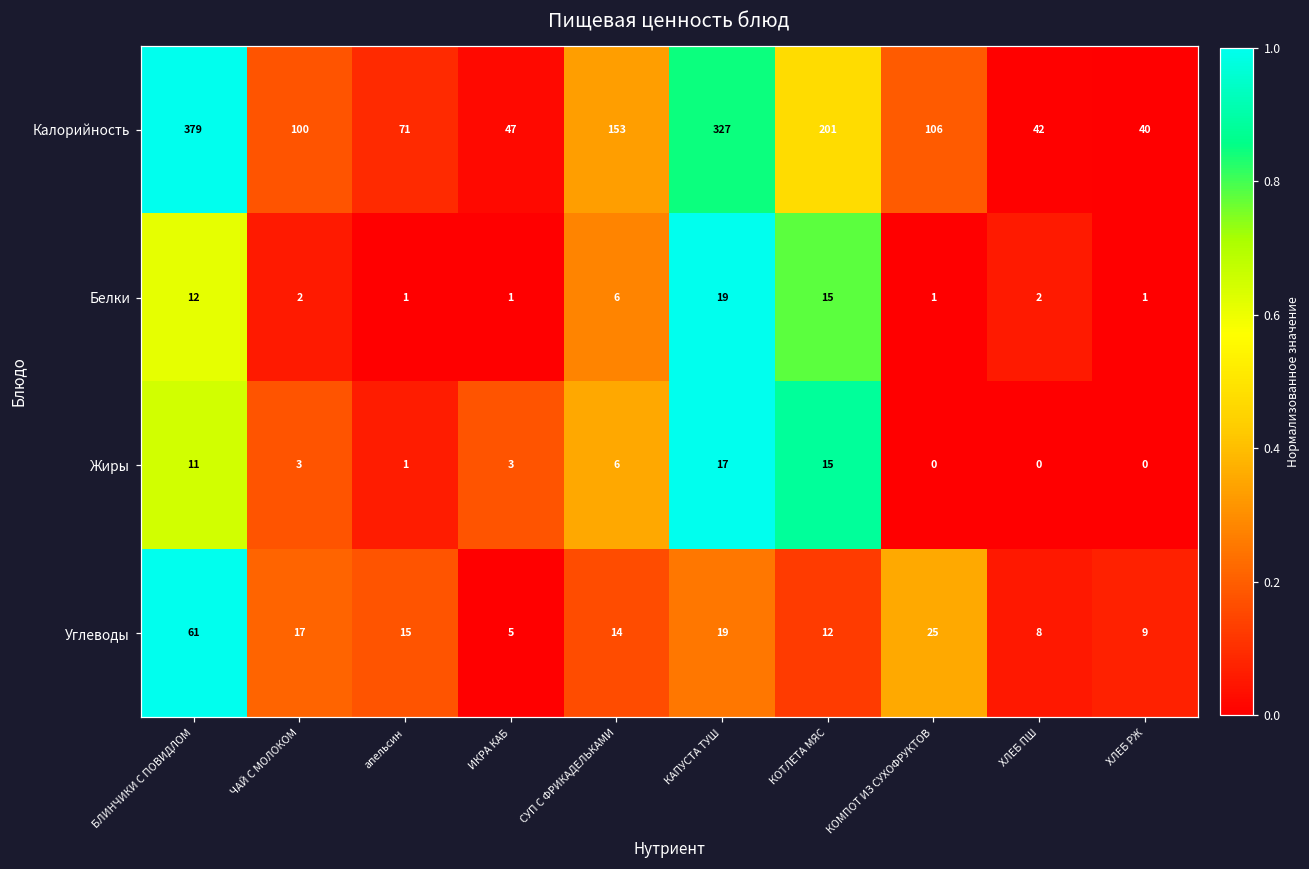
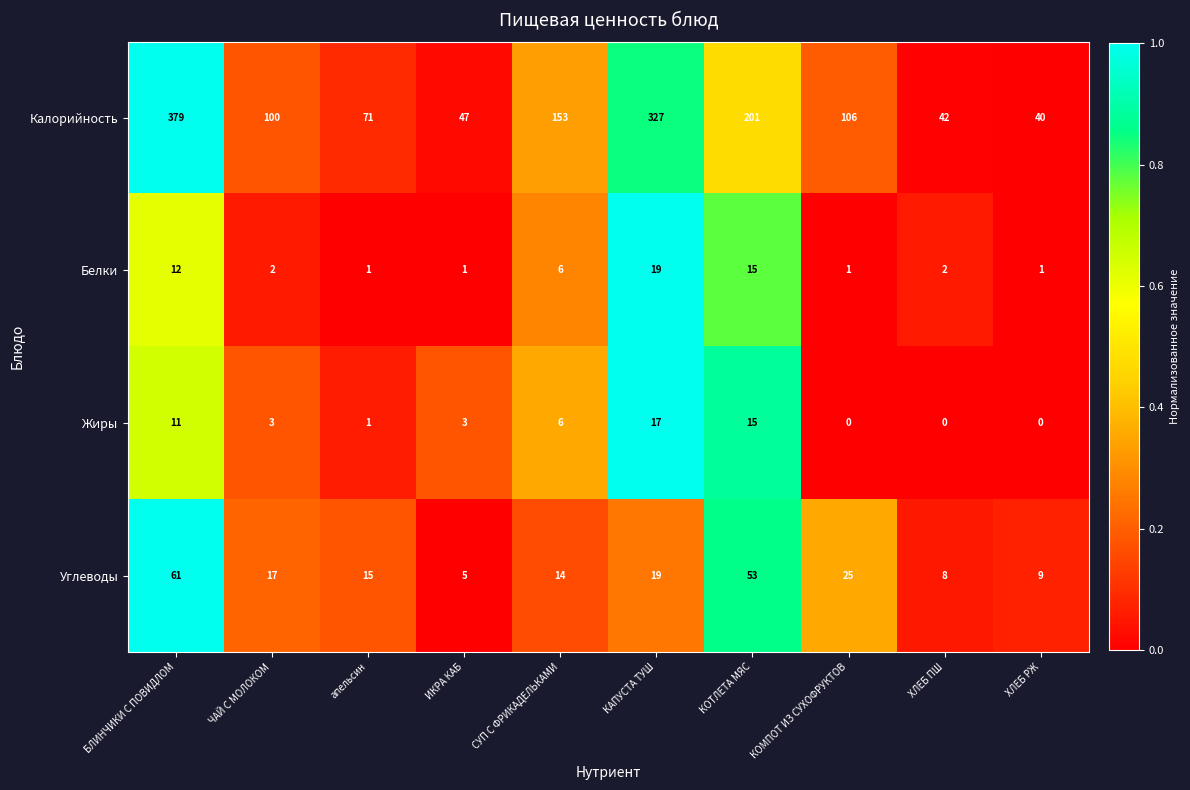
  {
    "Калорийность": {
      "БЛИНЧИКИ С ПОВИДЛОМ": 379,
      "ЧАЙ С МОЛОКОМ": 100,
      "апельсин": 71,
      "ИКРА КАБ": 47,
      "СУП С ФРИКАДЕЛЬКАМИ": 153,
      "КАПУСТА ТУШ": 327,
      "КОТЛЕТА МЯС": 201,
      "КОМПОТ ИЗ СУХОФРУКТОВ": 106,
      "ХЛЕБ ПШ": 42,
      "ХЛЕБ РЖ": 40
    },
    "Белки": {
      "БЛИНЧИКИ С ПОВИДЛОМ": 12,
      "ЧАЙ С МОЛОКОМ": 2,
      "апельсин": 1,
      "ИКРА КАБ": 1,
      "СУП С ФРИКАДЕЛЬКАМИ": 6,
      "КАПУСТА ТУШ": 19,
      "КОТЛЕТА МЯС": 15,
      "КОМПОТ ИЗ СУХОФРУКТОВ": 1,
      "ХЛЕБ ПШ": 2,
      "ХЛЕБ РЖ": 1
    },
    "Жиры": {
      "БЛИНЧИКИ С ПОВИДЛОМ": 11,
      "ЧАЙ С МОЛОКОМ": 3,
      "апельсин": 1,
      "ИКРА КАБ": 3,
      "СУП С ФРИКАДЕЛЬКАМИ": 6,
      "КАПУСТА ТУШ": 17,
      "КОТЛЕТА МЯС": 15,
      "КОМПОТ ИЗ СУХОФРУКТОВ": 0,
      "ХЛЕБ ПШ": 0,
      "ХЛЕБ РЖ": 0
    },
    "Углеводы": {
      "БЛИНЧИКИ С ПОВИДЛОМ": 61,
      "ЧАЙ С МОЛОКОМ": 17,
      "апельсин": 15,
      "ИКРА КАБ": 5,
      "СУП С ФРИКАДЕЛЬКАМИ": 14,
      "КАПУСТА ТУШ": 19,
-     "КОТЛЕТА МЯС": 12,
+     "КОТЛЕТА МЯС": 53,
      "КОМПОТ ИЗ СУХОФРУКТОВ": 25,
      "ХЛЕБ ПШ": 8,
      "ХЛЕБ РЖ": 9
    }
  }
